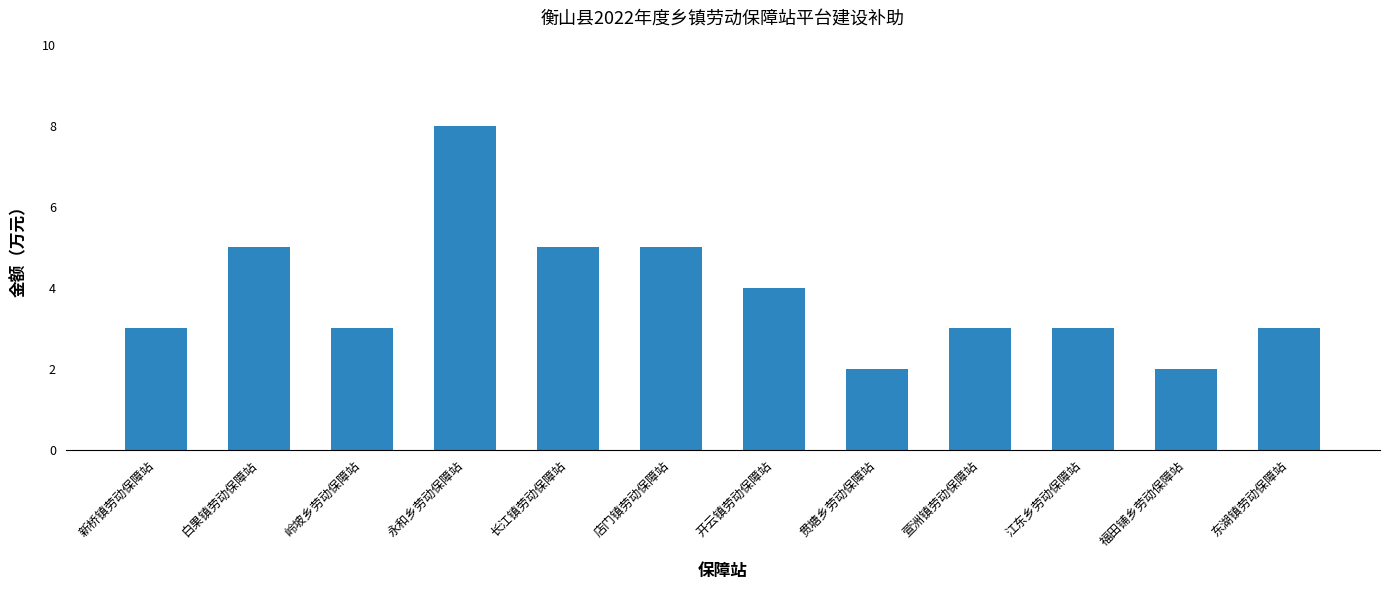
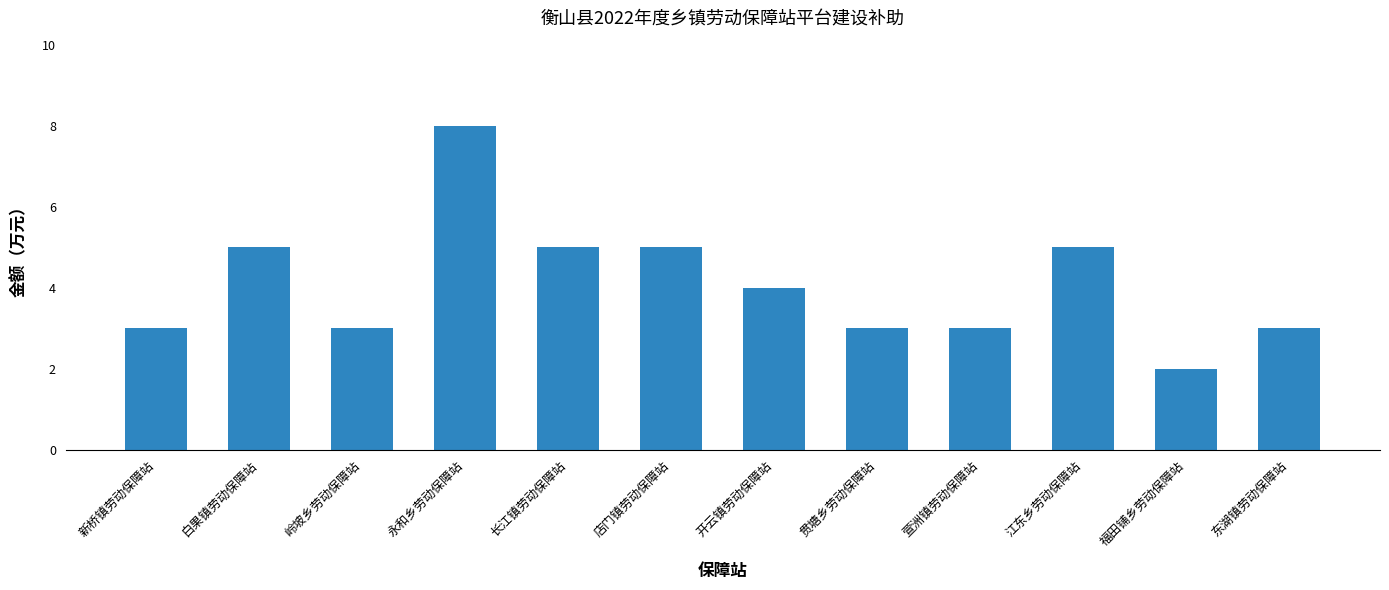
  {
    "新桥镇劳动保障站": 3,
    "白果镇劳动保障站": 5,
    "岭坡乡劳动保障站": 3,
    "永和乡劳动保障站": 8,
    "长江镇劳动保障站": 5,
    "店门镇劳动保障站": 5,
    "开云镇劳动保障站": 4,
-   "贯塘乡劳动保障站": 2,
+   "贯塘乡劳动保障站": 3,
    "萱洲镇劳动保障站": 3,
-   "江东乡劳动保障站": 3,
+   "江东乡劳动保障站": 5,
    "福田铺乡劳动保障站": 2,
    "东湖镇劳动保障站": 3
  }
